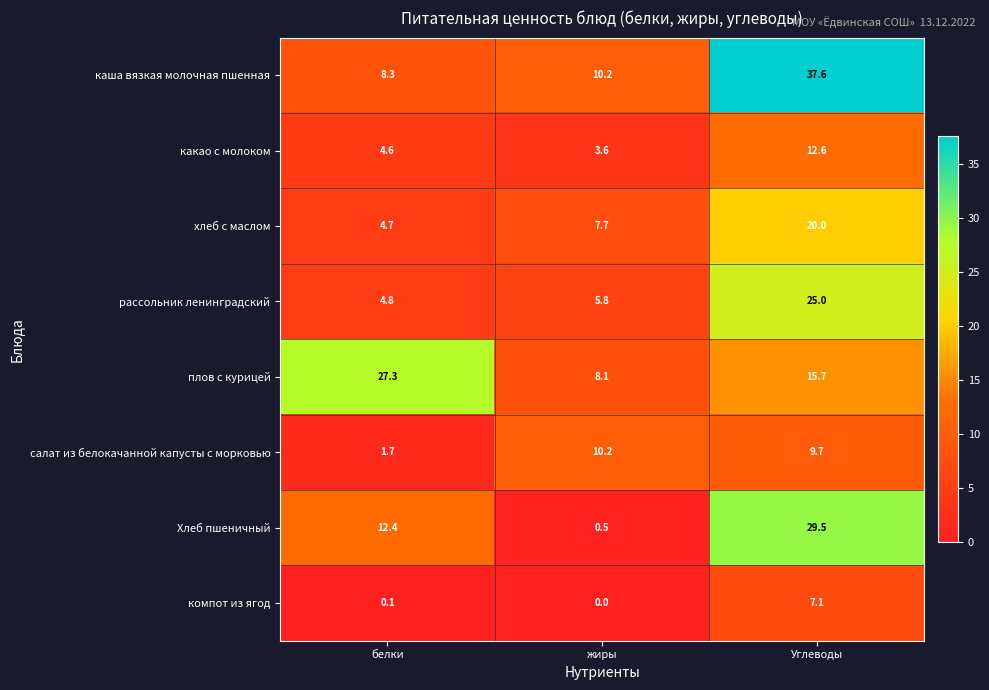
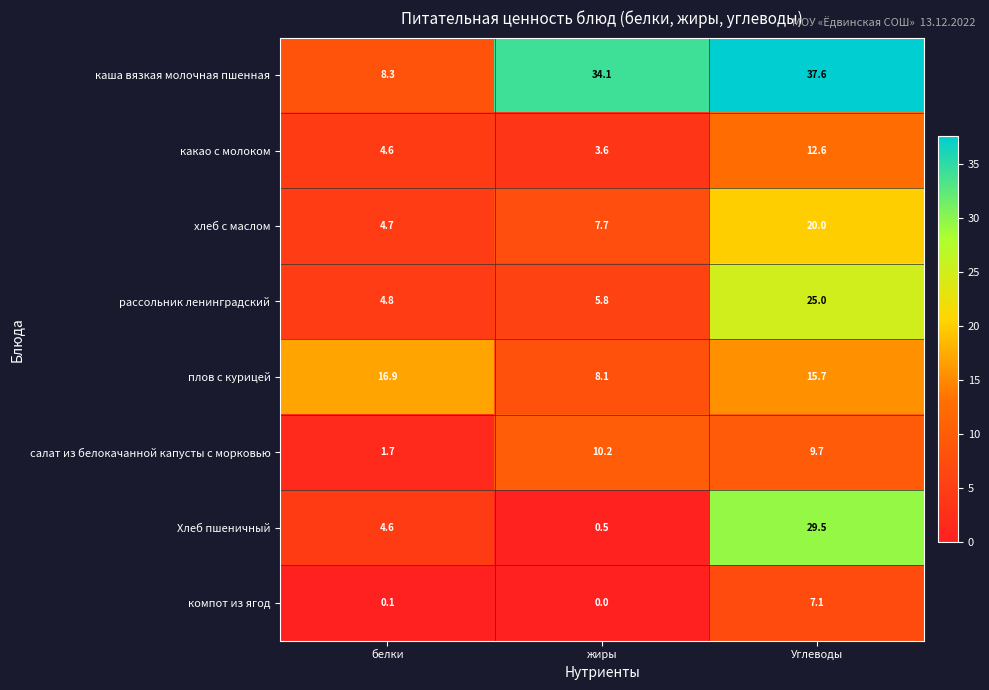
  {
    "каша вязкая молочная пшенная": {
      "белки": 8.3,
-     "жиры": 10.2,
+     "жиры": 34.1,
      "Углеводы": 37.6
    },
    "какао с молоком": {
      "белки": 4.6,
      "жиры": 3.6,
      "Углеводы": 12.6
    },
    "хлеб с маслом": {
      "белки": 4.7,
      "жиры": 7.7,
      "Углеводы": 20.0
    },
    "рассольник ленинградский": {
      "белки": 4.8,
      "жиры": 5.8,
      "Углеводы": 25.0
    },
    "плов с курицей": {
-     "белки": 27.3,
+     "белки": 16.9,
      "жиры": 8.1,
      "Углеводы": 15.7
    },
    "салат из белокачанной капусты с морковью": {
      "белки": 1.7,
      "жиры": 10.2,
      "Углеводы": 9.7
    },
    "Хлеб пшеничный": {
-     "белки": 12.4,
+     "белки": 4.6,
      "жиры": 0.5,
      "Углеводы": 29.5
    },
    "компот из ягод": {
      "белки": 0.1,
      "жиры": 0.0,
      "Углеводы": 7.1
    }
  }
